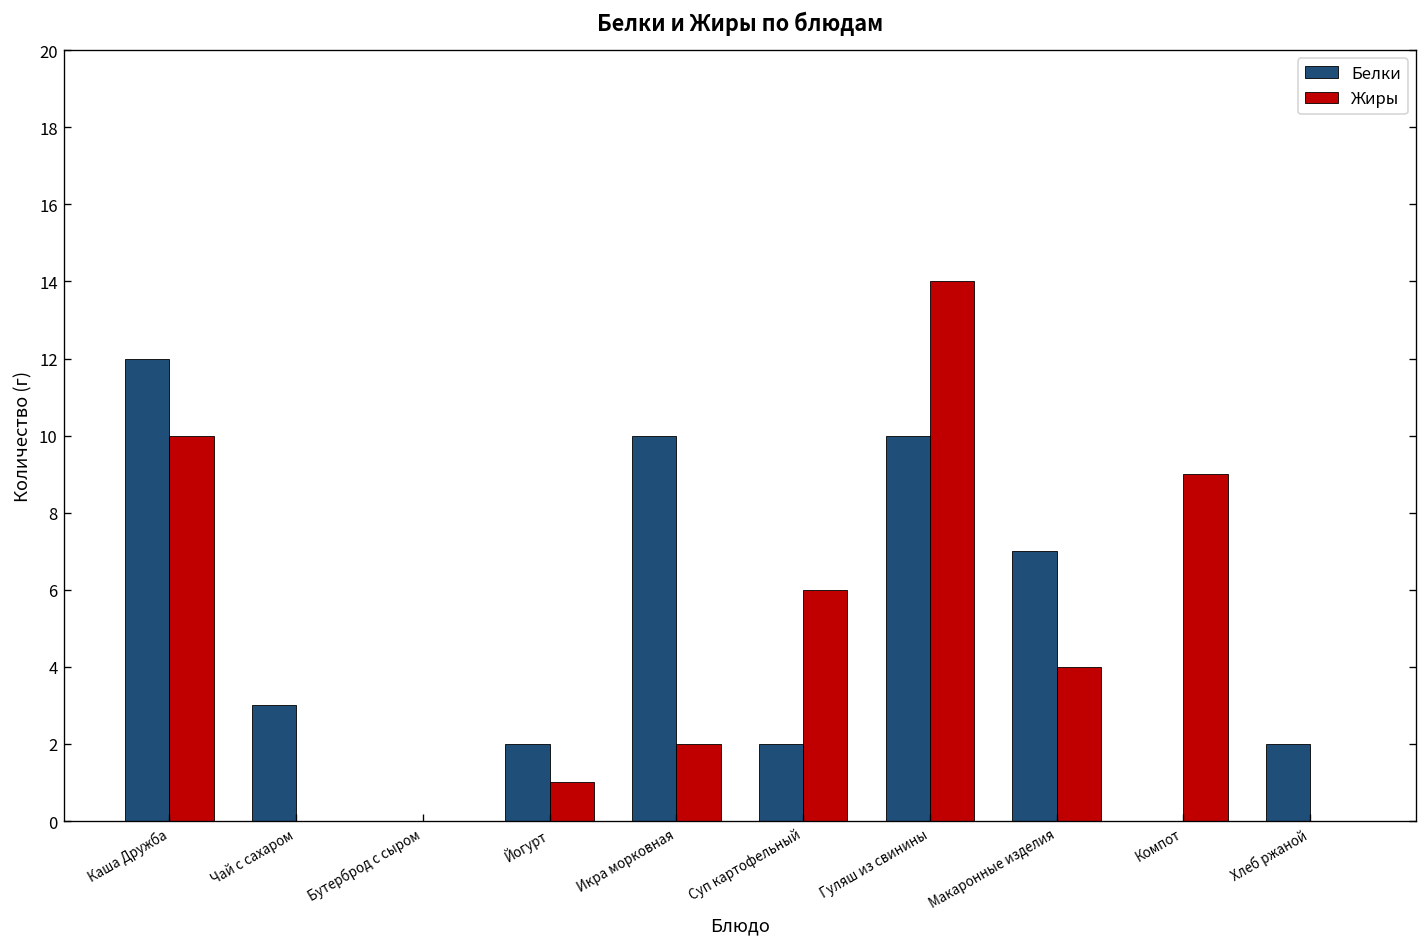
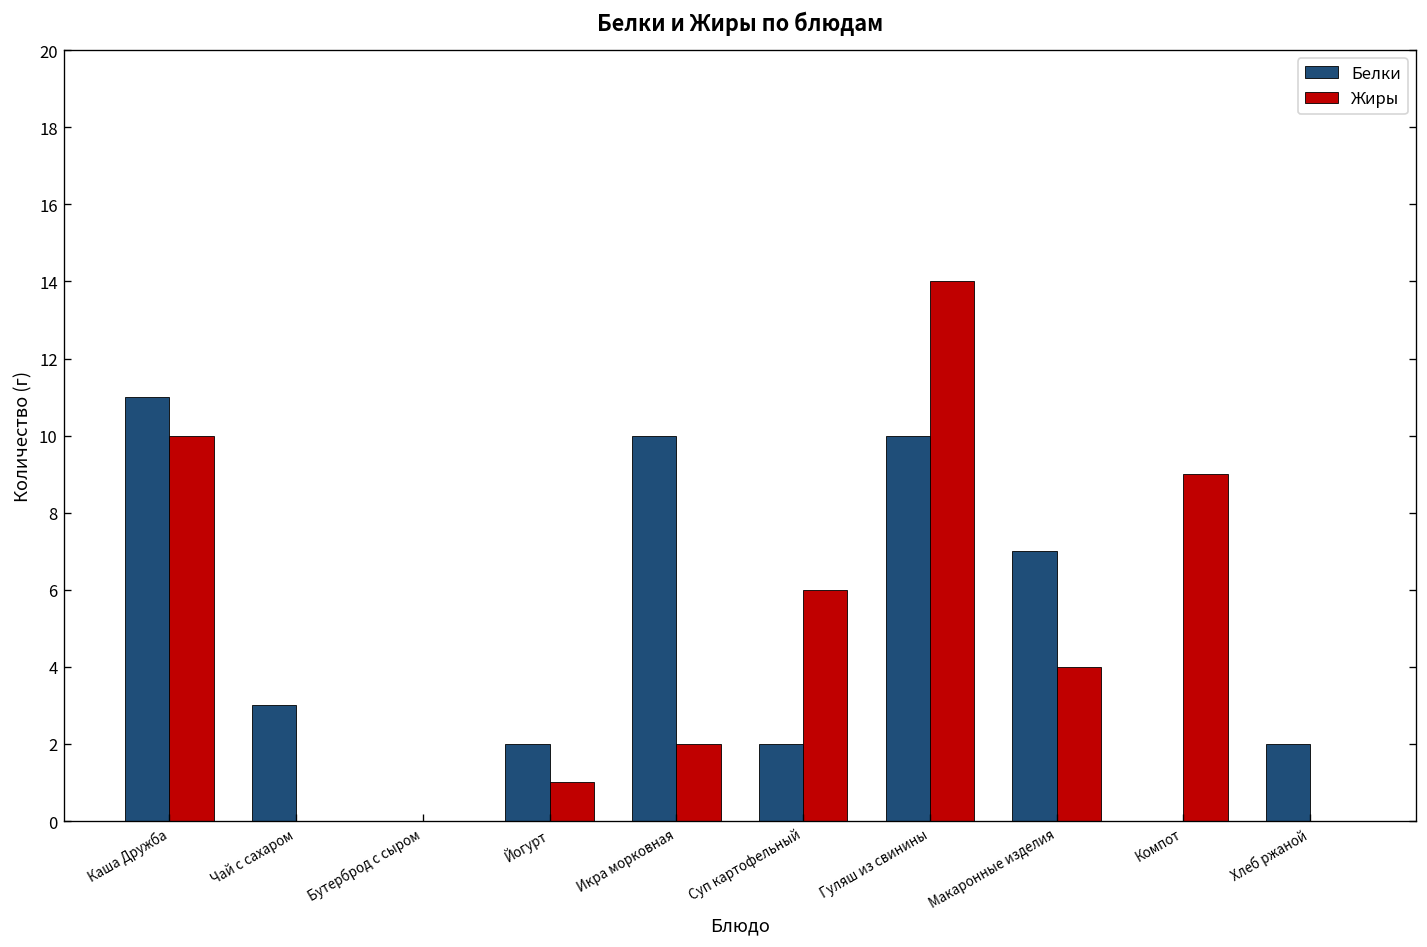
  {
    "Белки": {
-     "Каша Дружба": 12,
+     "Каша Дружба": 11,
      "Чай с сахаром": 3,
      "Бутерброд с сыром": 0,
      "Йогурт": 2,
      "Икра морковная": 10,
      "Суп картофельный": 2,
      "Гуляш из свинины": 10,
      "Макаронные изделия": 7,
      "Компот": 0,
      "Хлеб ржаной": 2
    },
    "Жиры": {
      "Каша Дружба": 10,
      "Чай с сахаром": 0,
      "Бутерброд с сыром": 0,
      "Йогурт": 1,
      "Икра морковная": 2,
      "Суп картофельный": 6,
      "Гуляш из свинины": 14,
      "Макаронные изделия": 4,
      "Компот": 9,
      "Хлеб ржаной": 0
    }
  }
